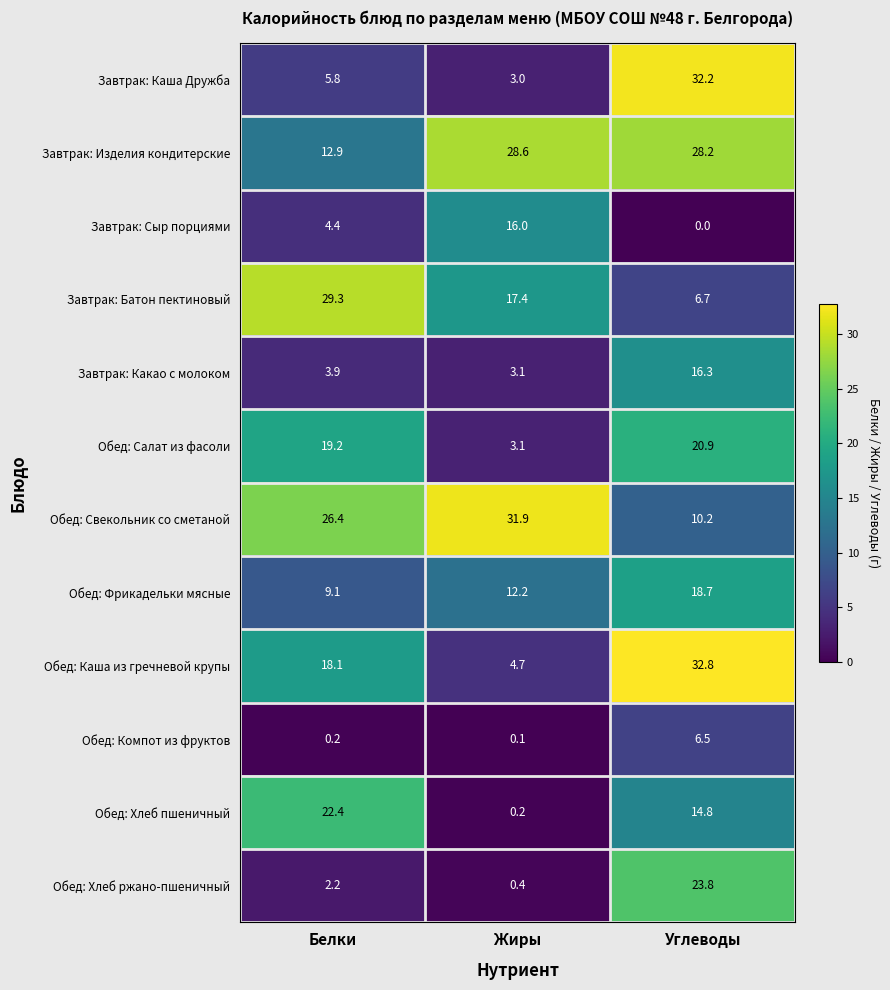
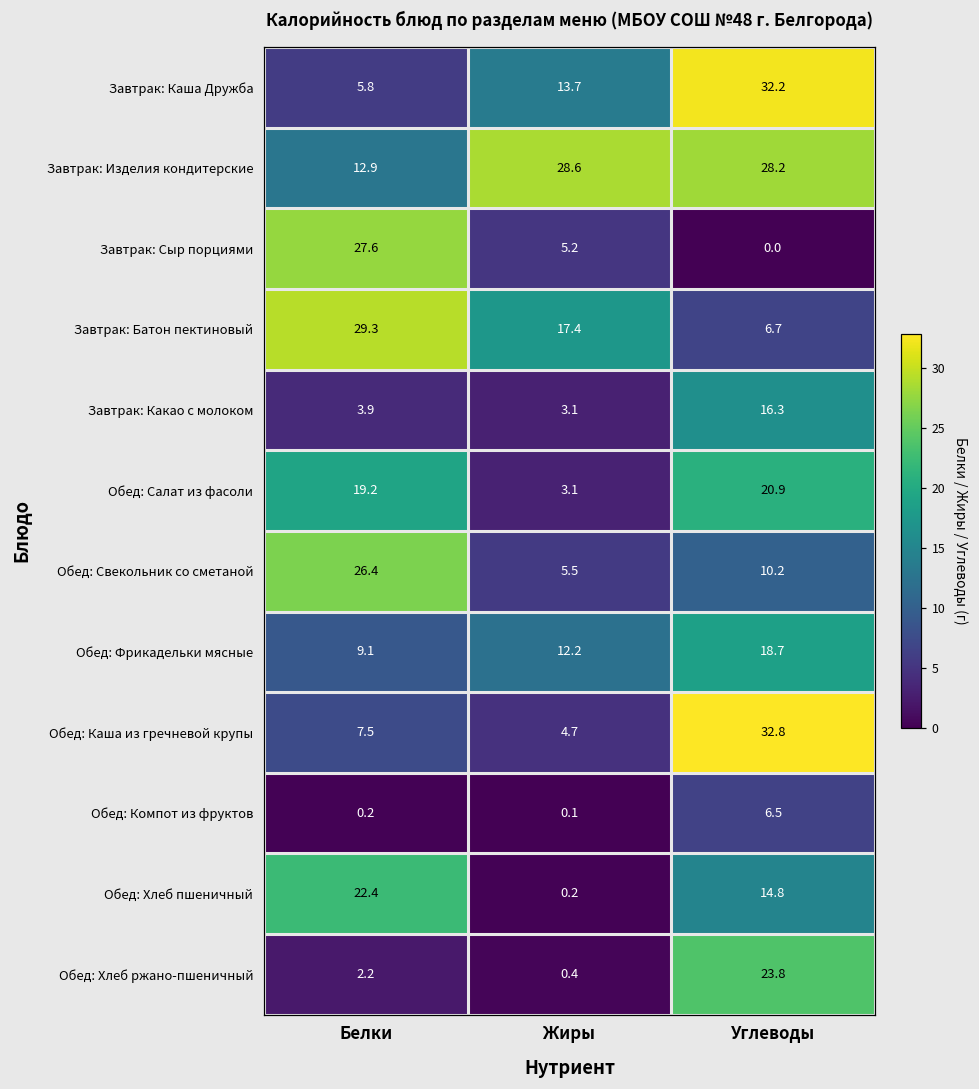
  {
    "Завтрак: Каша Дружба": {
      "Белки": 5.8,
-     "Жиры": 3.0,
+     "Жиры": 13.7,
      "Углеводы": 32.2
    },
    "Завтрак: Изделия кондитерские": {
      "Белки": 12.9,
      "Жиры": 28.6,
      "Углеводы": 28.2
    },
    "Завтрак: Сыр порциями": {
-     "Белки": 4.4,
-     "Жиры": 16.0,
+     "Белки": 27.6,
+     "Жиры": 5.2,
      "Углеводы": 0.0
    },
    "Завтрак: Батон пектиновый": {
      "Белки": 29.3,
      "Жиры": 17.4,
      "Углеводы": 6.7
    },
    "Завтрак: Какао с молоком": {
      "Белки": 3.9,
      "Жиры": 3.1,
      "Углеводы": 16.3
    },
    "Обед: Салат из фасоли": {
      "Белки": 19.2,
      "Жиры": 3.1,
      "Углеводы": 20.9
    },
    "Обед: Свекольник со сметаной": {
      "Белки": 26.4,
-     "Жиры": 31.9,
+     "Жиры": 5.5,
      "Углеводы": 10.2
    },
    "Обед: Фрикадельки мясные": {
      "Белки": 9.1,
      "Жиры": 12.2,
      "Углеводы": 18.7
    },
    "Обед: Каша из гречневой крупы": {
-     "Белки": 18.1,
+     "Белки": 7.5,
      "Жиры": 4.7,
      "Углеводы": 32.8
    },
    "Обед: Компот из фруктов": {
      "Белки": 0.2,
      "Жиры": 0.1,
      "Углеводы": 6.5
    },
    "Обед: Хлеб пшеничный": {
      "Белки": 22.4,
      "Жиры": 0.2,
      "Углеводы": 14.8
    },
    "Обед: Хлеб ржано-пшеничный": {
      "Белки": 2.2,
      "Жиры": 0.4,
      "Углеводы": 23.8
    }
  }
